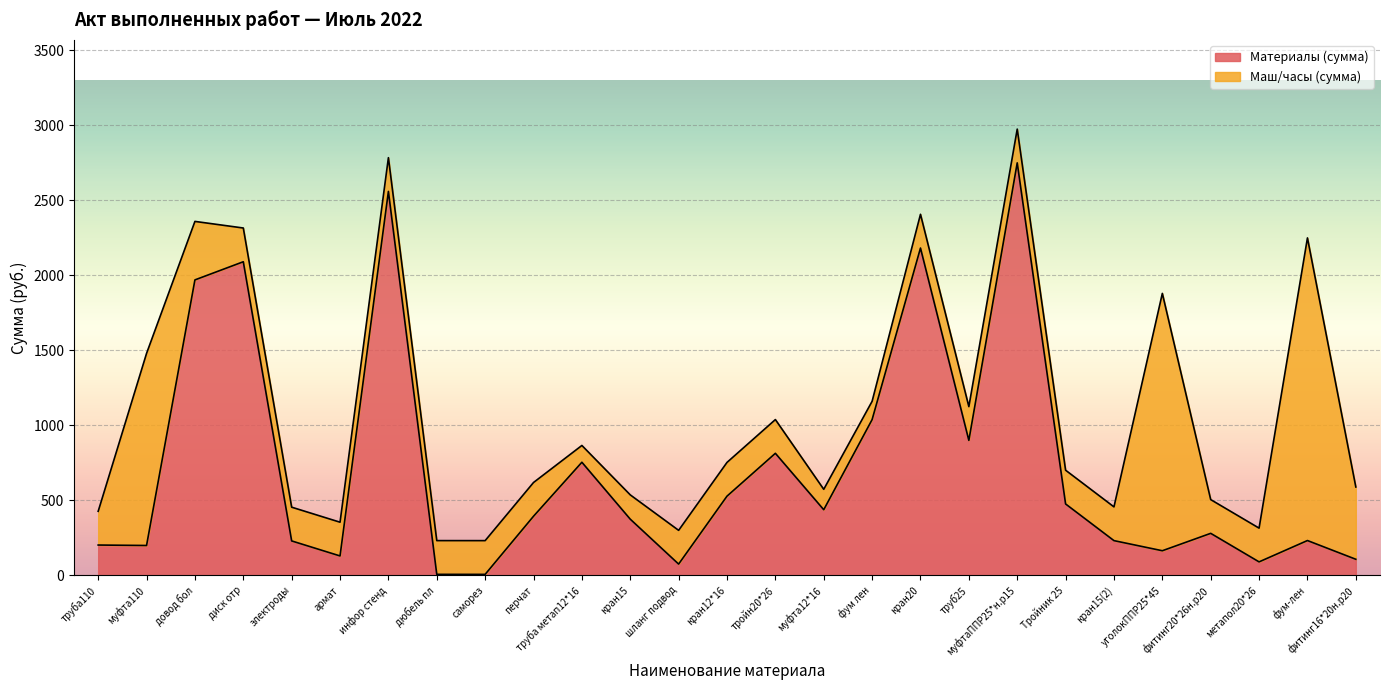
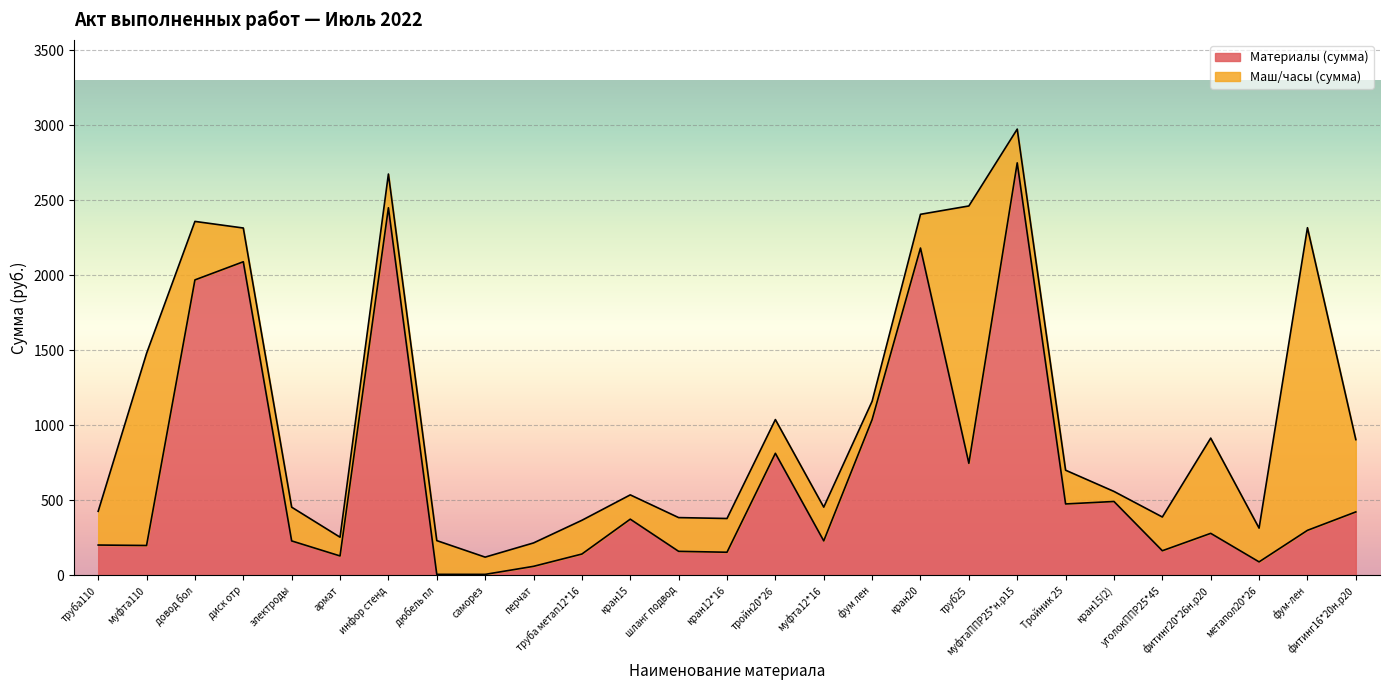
  {
    "Материалы (сумма)": {
      "труба110": 200,
      "муфта110": 200,
      "довод бол": 1970,
      "диск отр": 2090,
      "электроды": 230,
      "армат": 130,
-     "инфор стенд": 2560,
+     "инфор стенд": 2450,
      "дюбель пл": 10,
      "саморез": 10,
-     "перчат": 390,
-     "труба метап12*16": 750,
+     "перчат": 60,
+     "труба метап12*16": 140,
      "кран15": 370,
-     "шланг подвод": 80,
-     "кран12*16": 530,
+     "шланг подвод": 160,
+     "кран12*16": 150,
      "тройн20*26": 810,
-     "муфта12*16": 440,
+     "муфта12*16": 230,
      "фум лен": 1040,
      "кран20": 2180,
-     "труб25": 900,
+     "труб25": 750,
      "муфтаППР25*н.р15": 2750,
      "Тройник 25": 480,
-     "кран15(2)": 230,
+     "кран15(2)": 490,
      "уголокППР25*45": 160,
      "фитинг20*26н.р20": 280,
      "метапол20*26": 90,
-     "фум-лен": 230,
-     "фитинг16*20н.р20": 110
+     "фум-лен": 300,
+     "фитинг16*20н.р20": 420
    },
    "Маш/часы (сумма)": {
      "труба110": 230,
      "муфта110": 1280,
      "довод бол": 390,
      "диск отр": 230,
      "электроды": 220,
-     "армат": 220,
+     "армат": 130,
      "инфор стенд": 230,
      "дюбель пл": 230,
-     "саморез": 230,
-     "перчат": 230,
-     "труба метап12*16": 110,
+     "саморез": 120,
+     "перчат": 160,
+     "труба метап12*16": 230,
      "кран15": 160,
      "шланг подвод": 230,
      "кран12*16": 230,
      "тройн20*26": 230,
-     "муфта12*16": 140,
+     "муфта12*16": 230,
      "фум лен": 120,
      "кран20": 230,
-     "труб25": 230,
+     "труб25": 1720,
      "муфтаППР25*н.р15": 230,
      "Тройник 25": 230,
-     "кран15(2)": 220,
-     "уголокППР25*45": 1720,
-     "фитинг20*26н.р20": 230,
+     "кран15(2)": 70,
+     "уголокППР25*45": 230,
+     "фитинг20*26н.р20": 640,
      "метапол20*26": 230,
      "фум-лен": 2020,
      "фитинг16*20н.р20": 480
    }
  }
